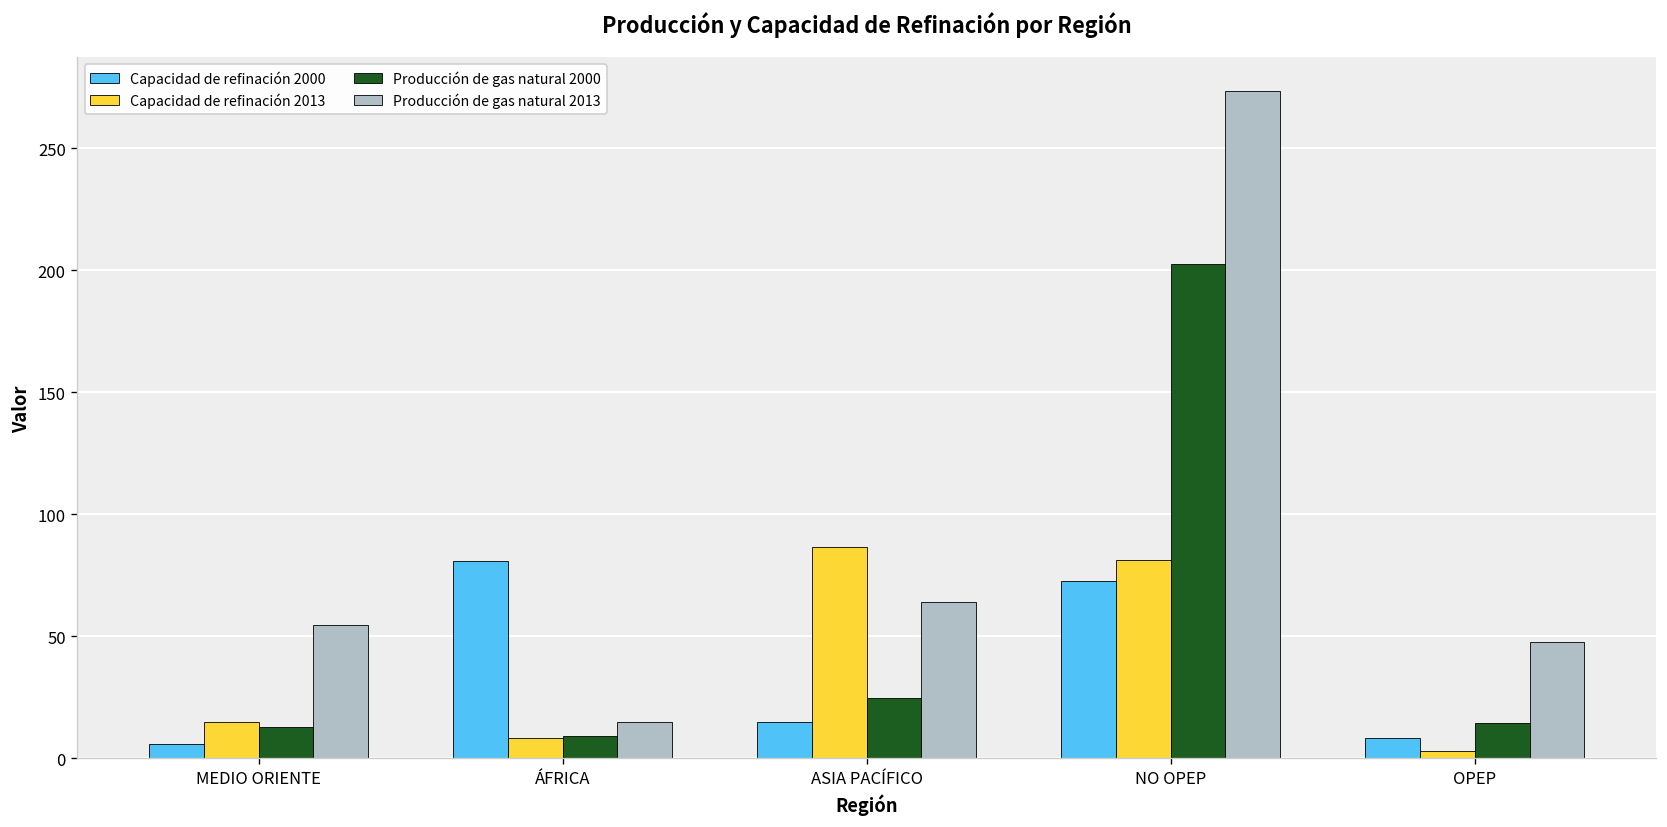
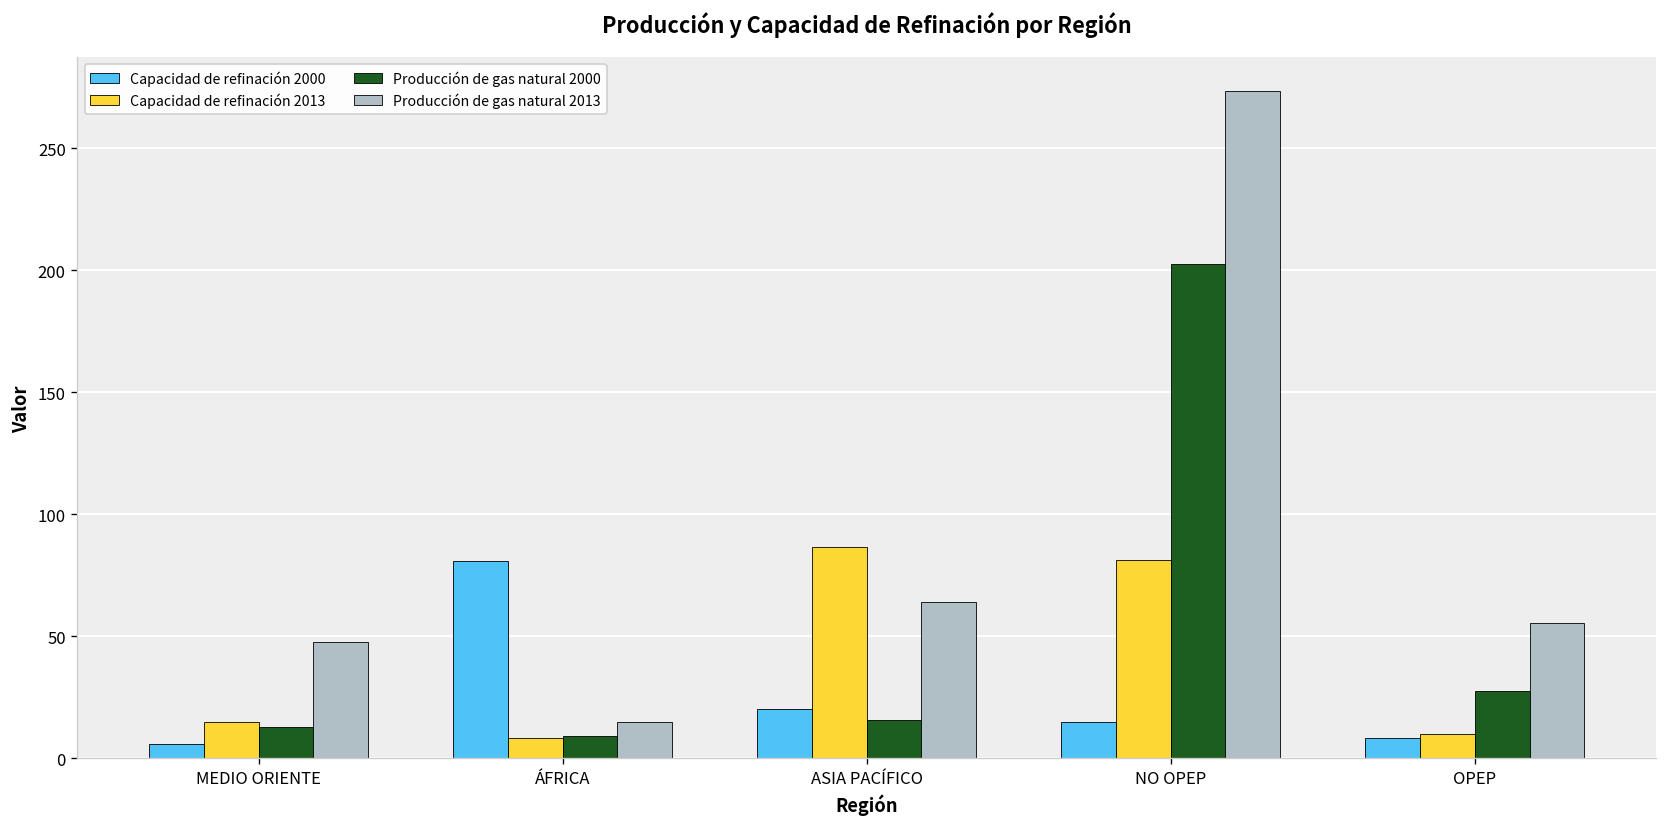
  {
    "Capacidad de refinación 2000": {
      "MEDIO ORIENTE": 6,
      "ÁFRICA": 81,
-     "ASIA PACÍFICO": 15,
-     "NO OPEP": 73,
+     "ASIA PACÍFICO": 20,
+     "NO OPEP": 15,
      "OPEP": 8
    },
    "Capacidad de refinación 2013": {
      "MEDIO ORIENTE": 15,
      "ÁFRICA": 9,
      "ASIA PACÍFICO": 87,
      "NO OPEP": 81,
-     "OPEP": 3
+     "OPEP": 10
    },
    "Producción de gas natural 2000": {
      "MEDIO ORIENTE": 13,
      "ÁFRICA": 9,
-     "ASIA PACÍFICO": 25,
+     "ASIA PACÍFICO": 16,
      "NO OPEP": 203,
-     "OPEP": 15
+     "OPEP": 28
    },
    "Producción de gas natural 2013": {
-     "MEDIO ORIENTE": 55,
+     "MEDIO ORIENTE": 48,
      "ÁFRICA": 15,
      "ASIA PACÍFICO": 64,
      "NO OPEP": 274,
-     "OPEP": 48
+     "OPEP": 55
    }
  }
